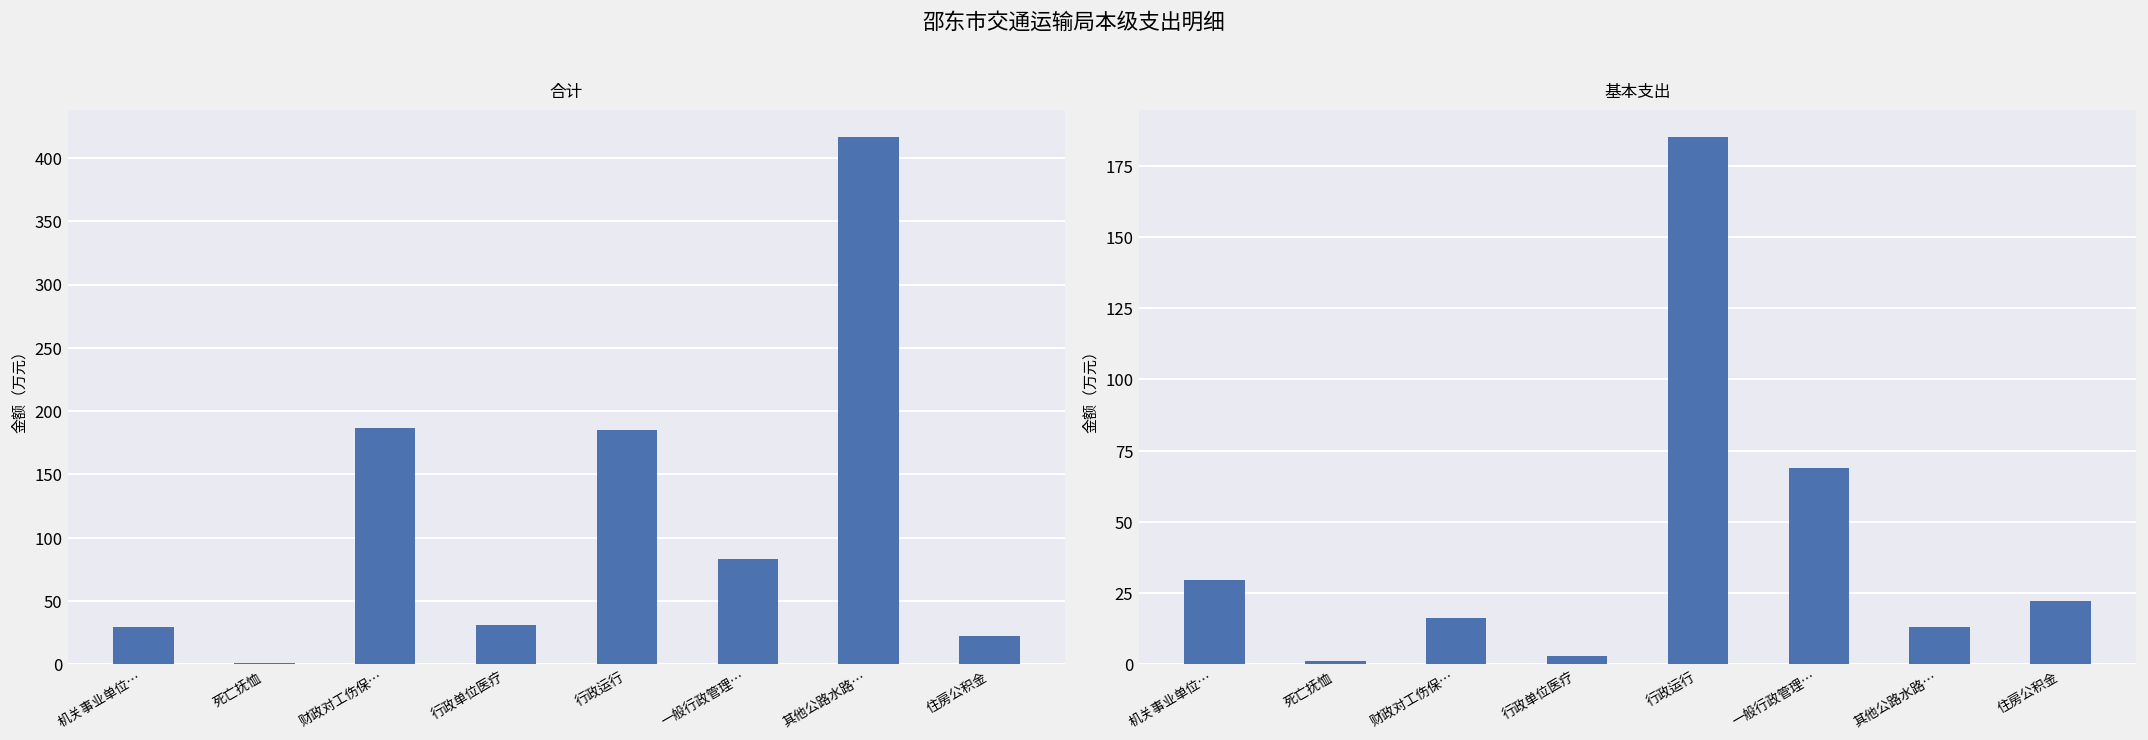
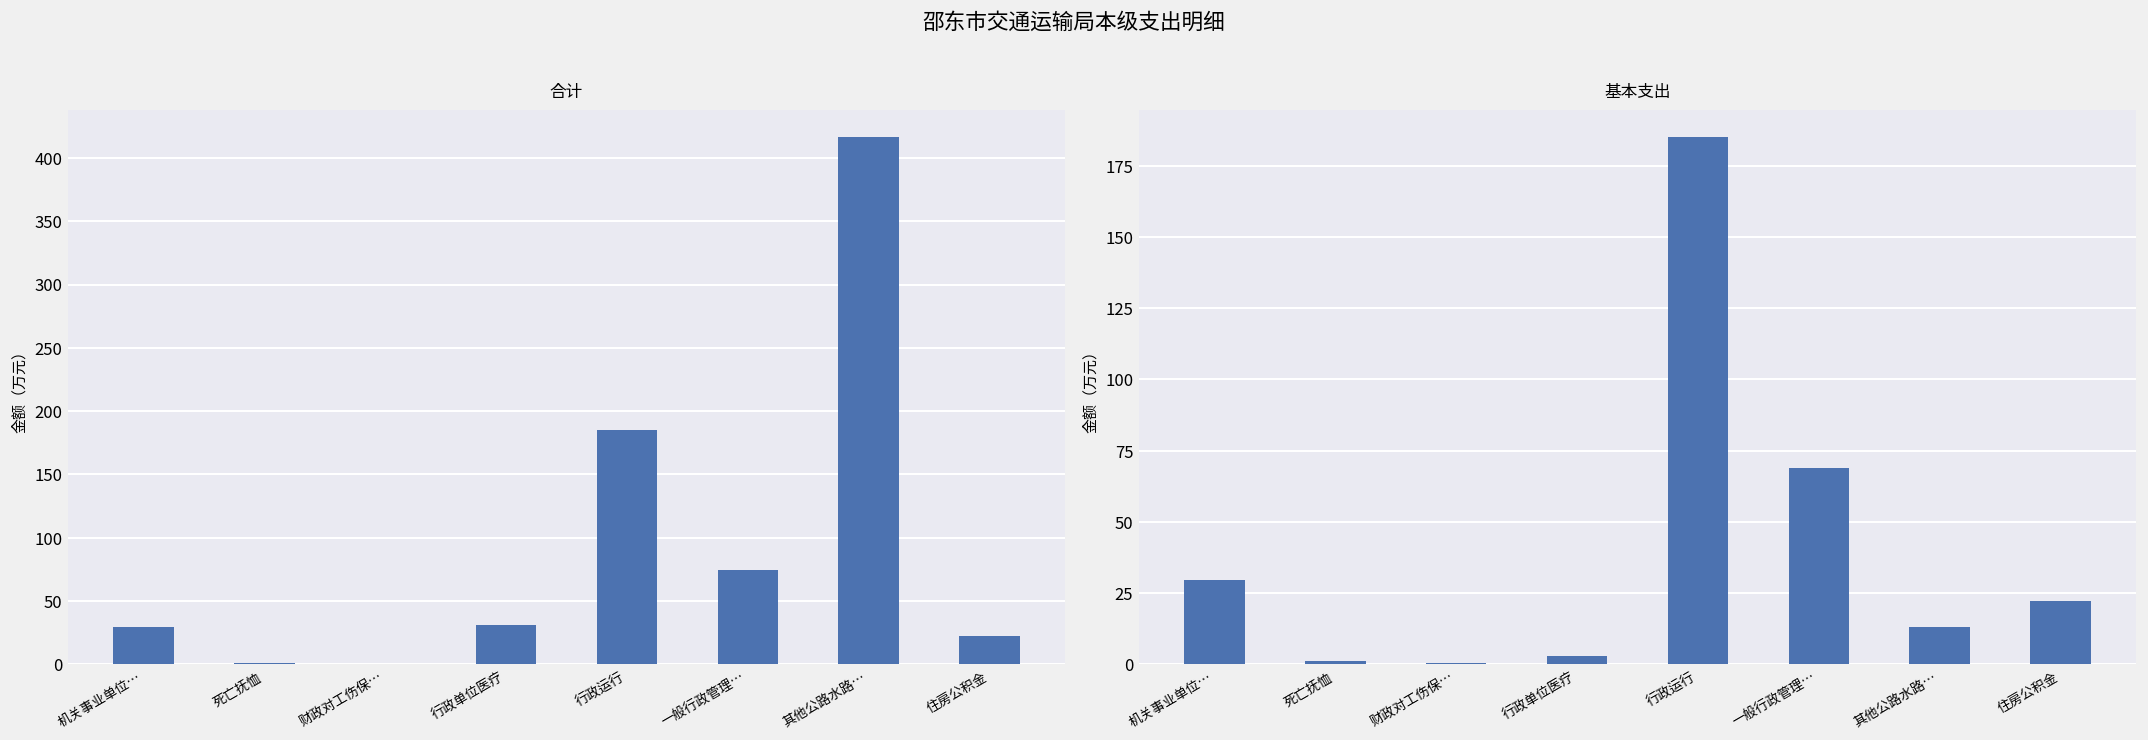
  {
    "合计": {
      "机关事业单位…": 30,
-     "财政对工伤保…": 187,
+     "财政对工伤保…": 0,
      "行政单位医疗": 31,
      "行政运行": 185,
-     "一般行政管理…": 83,
+     "一般行政管理…": 75,
      "其他公路水路…": 417,
      "住房公积金": 22
    },
    "基本支出": {
      "机关事业单位…": 30,
      "死亡抚恤": 1,
-     "财政对工伤保…": 16,
+     "财政对工伤保…": 0,
      "行政单位医疗": 3,
      "行政运行": 185,
      "一般行政管理…": 69,
      "其他公路水路…": 13,
      "住房公积金": 22
    }
  }
